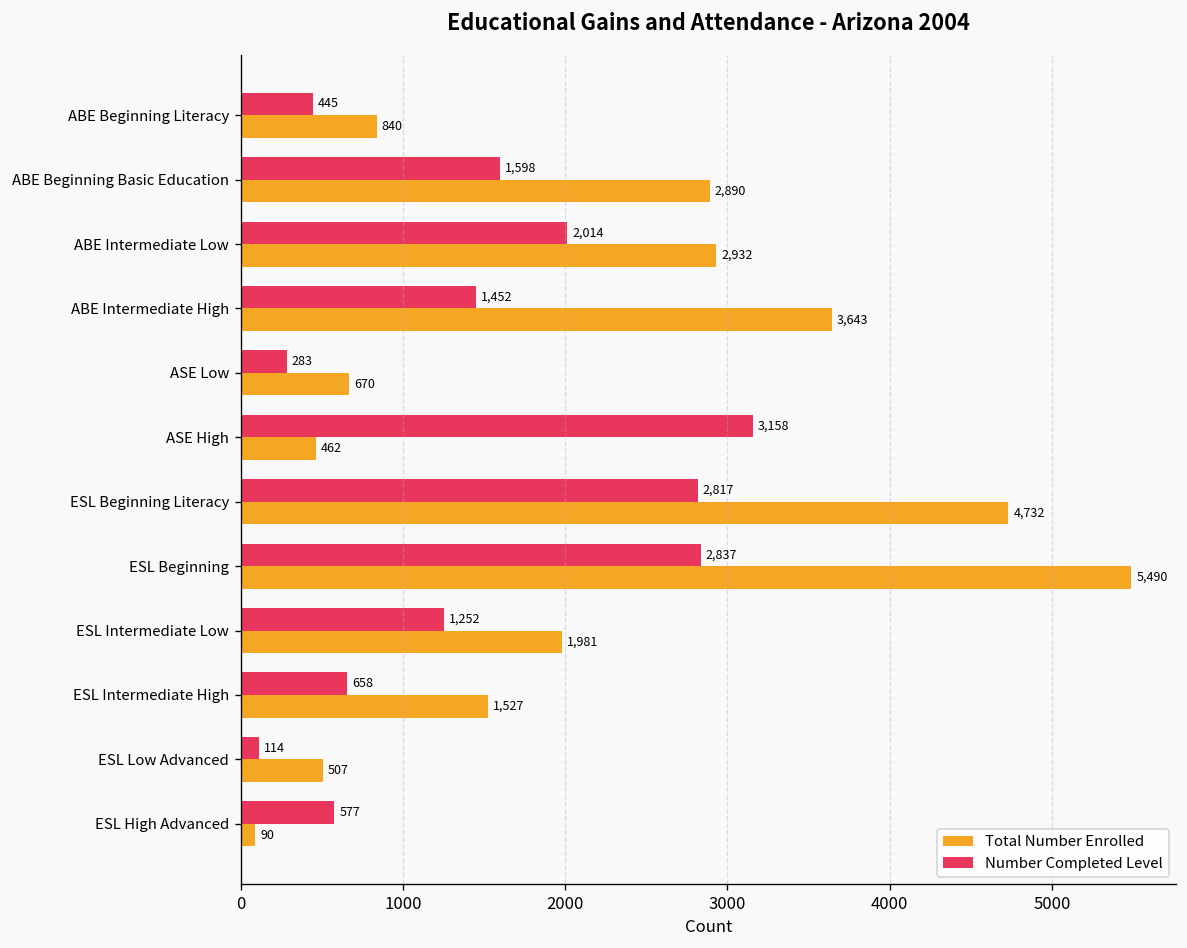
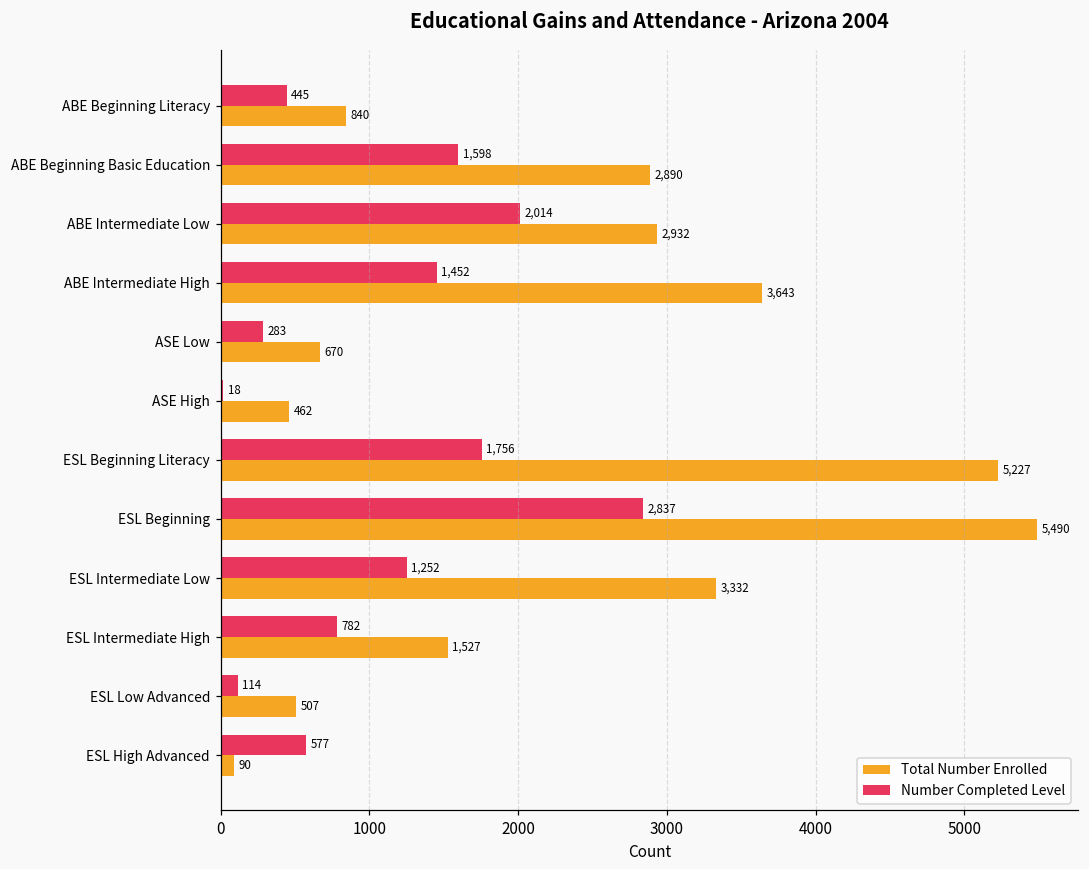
  {
    "Total Number Enrolled": {
      "ABE Beginning Literacy": "840",
      "ABE Beginning Basic Education": "2,890",
      "ABE Intermediate Low": "2,932",
      "ABE Intermediate High": "3,643",
      "ASE Low": "670",
      "ASE High": "462",
-     "ESL Beginning Literacy": "4,732",
+     "ESL Beginning Literacy": "5,227",
      "ESL Beginning": "5,490",
-     "ESL Intermediate Low": "1,981",
+     "ESL Intermediate Low": "3,332",
      "ESL Intermediate High": "1,527",
      "ESL Low Advanced": "507",
      "ESL High Advanced": "90"
    },
    "Number Completed Level": {
      "ABE Beginning Literacy": "445",
      "ABE Beginning Basic Education": "1,598",
      "ABE Intermediate Low": "2,014",
      "ABE Intermediate High": "1,452",
      "ASE Low": "283",
-     "ASE High": "3,158",
-     "ESL Beginning Literacy": "2,817",
+     "ASE High": "18",
+     "ESL Beginning Literacy": "1,756",
      "ESL Beginning": "2,837",
      "ESL Intermediate Low": "1,252",
-     "ESL Intermediate High": "658",
+     "ESL Intermediate High": "782",
      "ESL Low Advanced": "114",
      "ESL High Advanced": "577"
    }
  }
